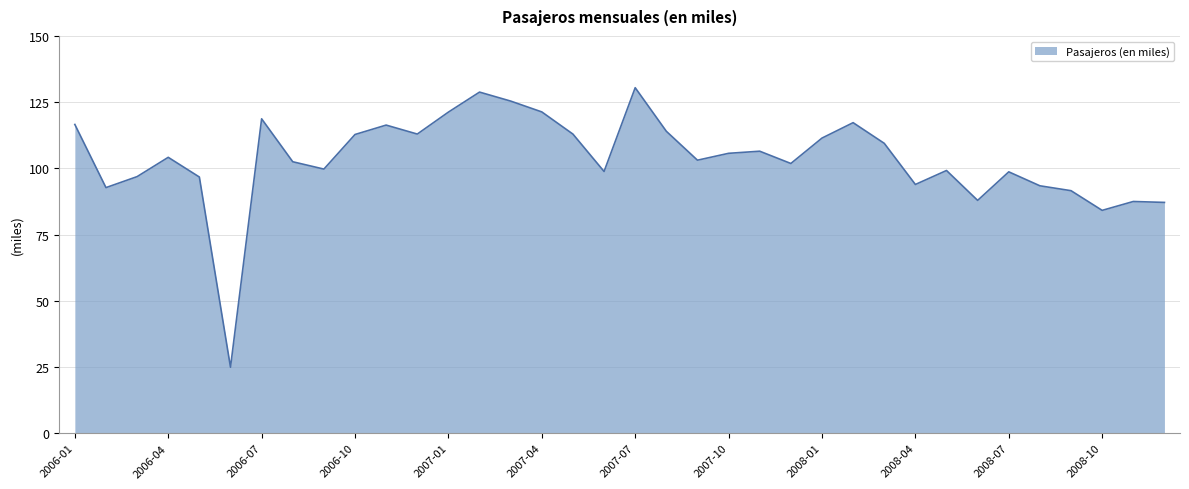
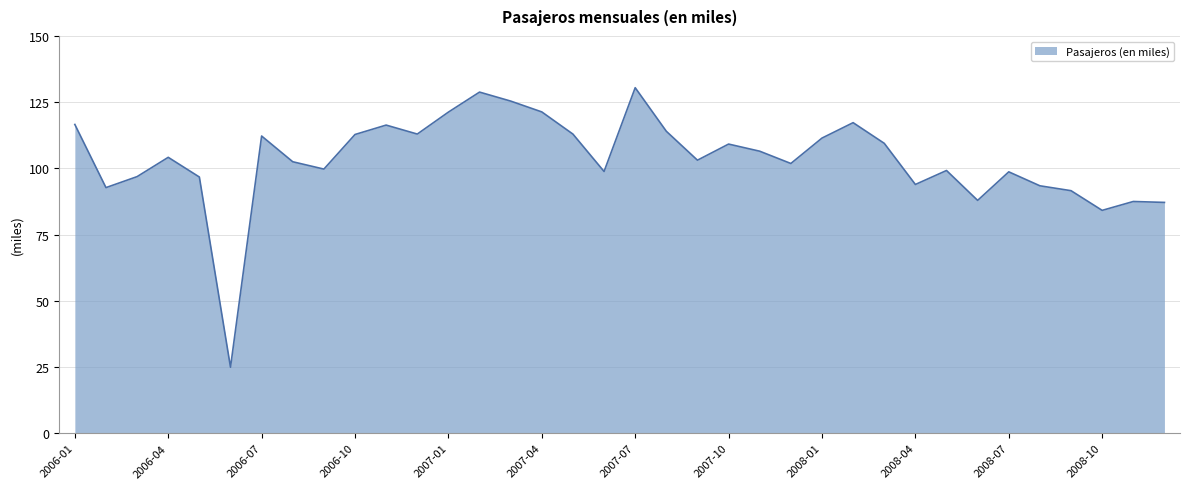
  {
    "2006-01": 117,
    "2006-04": 104,
-   "2006-07": 119,
+   "2006-07": 112,
    "2006-10": 113,
    "2007-01": 121,
    "2007-04": 121,
    "2007-07": 130,
-   "2007-10": 106,
+   "2007-10": 109,
    "2008-01": 111,
    "2008-04": 94,
    "2008-07": 99,
    "2008-10": 84
  }
